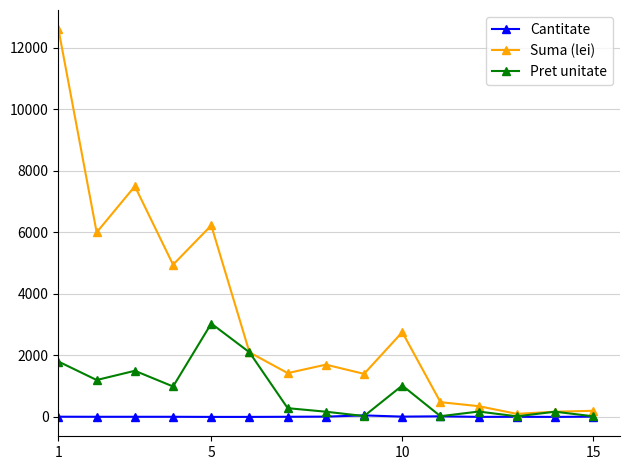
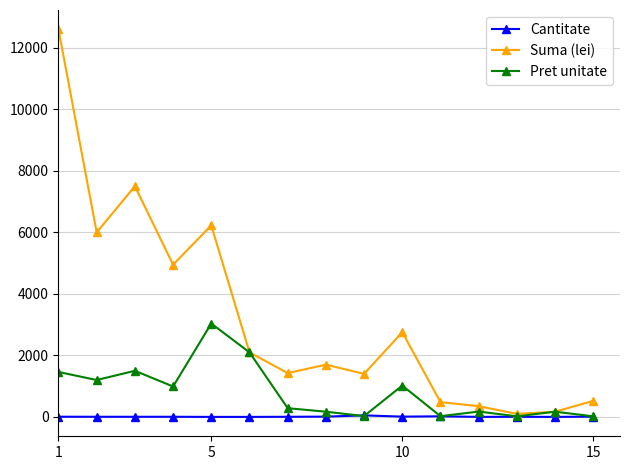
  {
    "Cantitate": {
      "1": 0,
      "5": 0,
      "10": 0
    },
    "Suma (lei)": {
      "1": 12600,
      "5": 6200,
      "10": 2800,
-     "15": 200
+     "15": 500
    },
    "Pret unitate": {
-     "1": 1800,
+     "1": 1500,
      "5": 3000,
      "10": 1000
    }
  }
